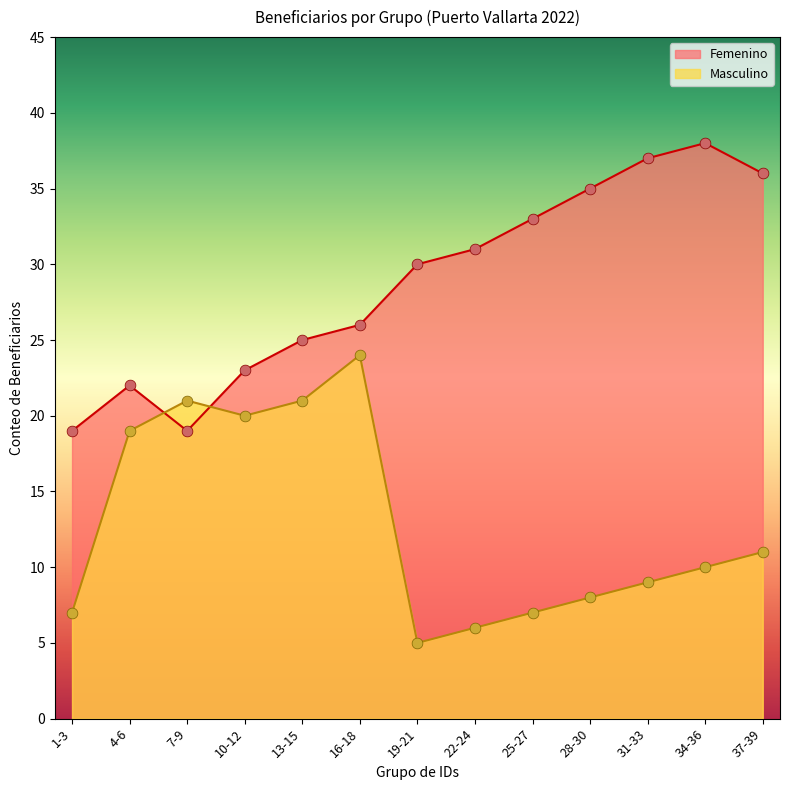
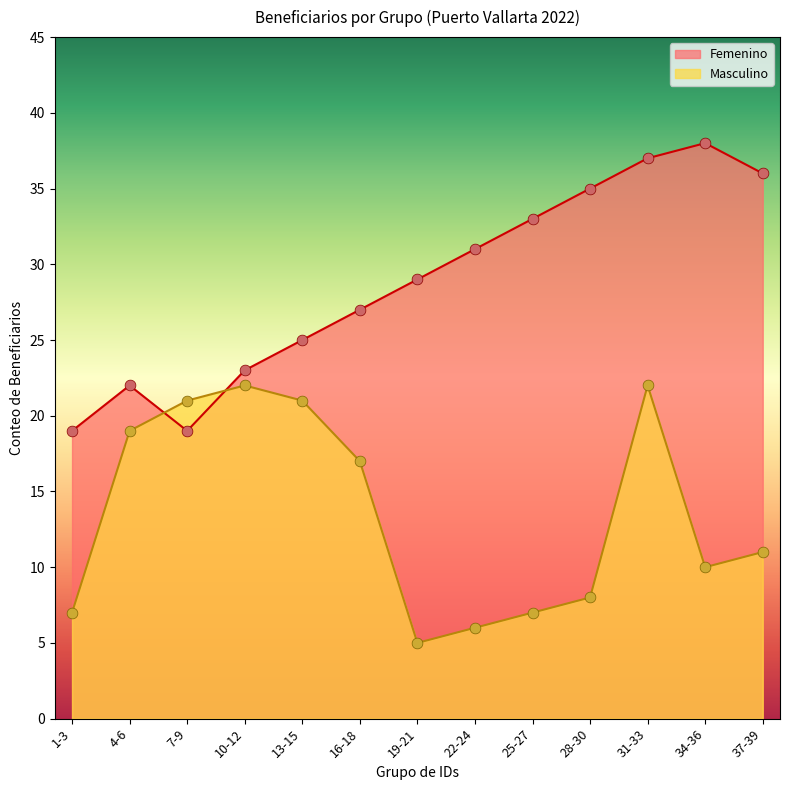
  {
    "Femenino": {
      "1-3": 19,
      "4-6": 22,
      "7-9": 19,
      "10-12": 23,
      "13-15": 25,
-     "16-18": 26,
-     "19-21": 30,
+     "16-18": 27,
+     "19-21": 29,
      "22-24": 31,
      "25-27": 33,
      "28-30": 35,
      "31-33": 37,
      "34-36": 38,
      "37-39": 36
    },
    "Masculino": {
      "1-3": 7,
      "4-6": 19,
      "7-9": 21,
-     "10-12": 20,
+     "10-12": 22,
      "13-15": 21,
-     "16-18": 24,
+     "16-18": 17,
      "19-21": 5,
      "22-24": 6,
      "25-27": 7,
      "28-30": 8,
-     "31-33": 9,
+     "31-33": 22,
      "34-36": 10,
      "37-39": 11
    }
  }
